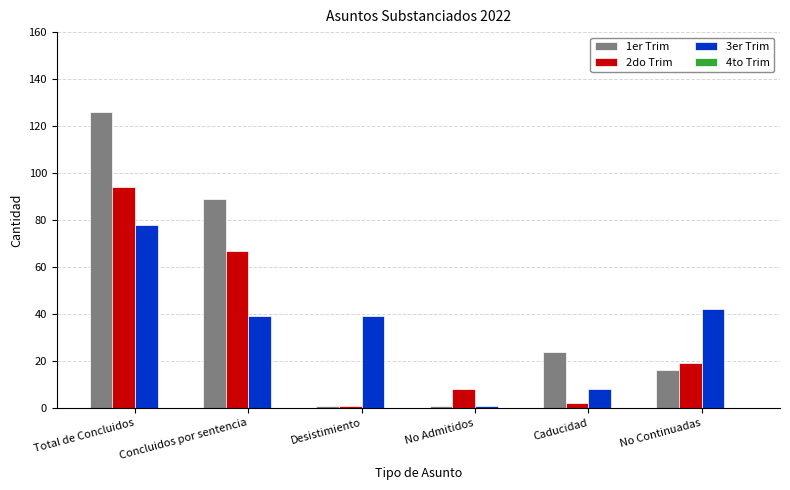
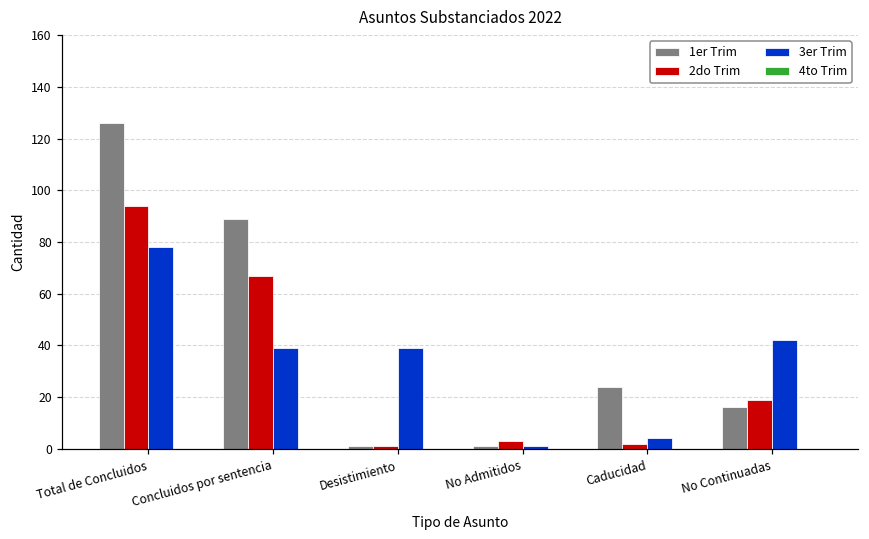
  {
    "1er Trim": {
      "Total de Concluidos": 126,
      "Concluidos por sentencia": 89,
      "Caducidad": 24,
      "No Continuadas": 16
    },
    "2do Trim": {
      "Total de Concluidos": 94,
      "Concluidos por sentencia": 67,
-     "No Admitidos": 8,
+     "No Admitidos": 3,
      "Caducidad": 2,
      "No Continuadas": 19
    },
    "3er Trim": {
      "Total de Concluidos": 78,
      "Concluidos por sentencia": 39,
      "Desistimiento": 39,
-     "Caducidad": 8,
+     "Caducidad": 4,
      "No Continuadas": 42
    },
    "4to Trim": {
      "Total de Concluidos": 0,
      "Concluidos por sentencia": 0,
      "Desistimiento": 0,
      "No Admitidos": 0,
      "Caducidad": 0,
      "No Continuadas": 0
    }
  }
